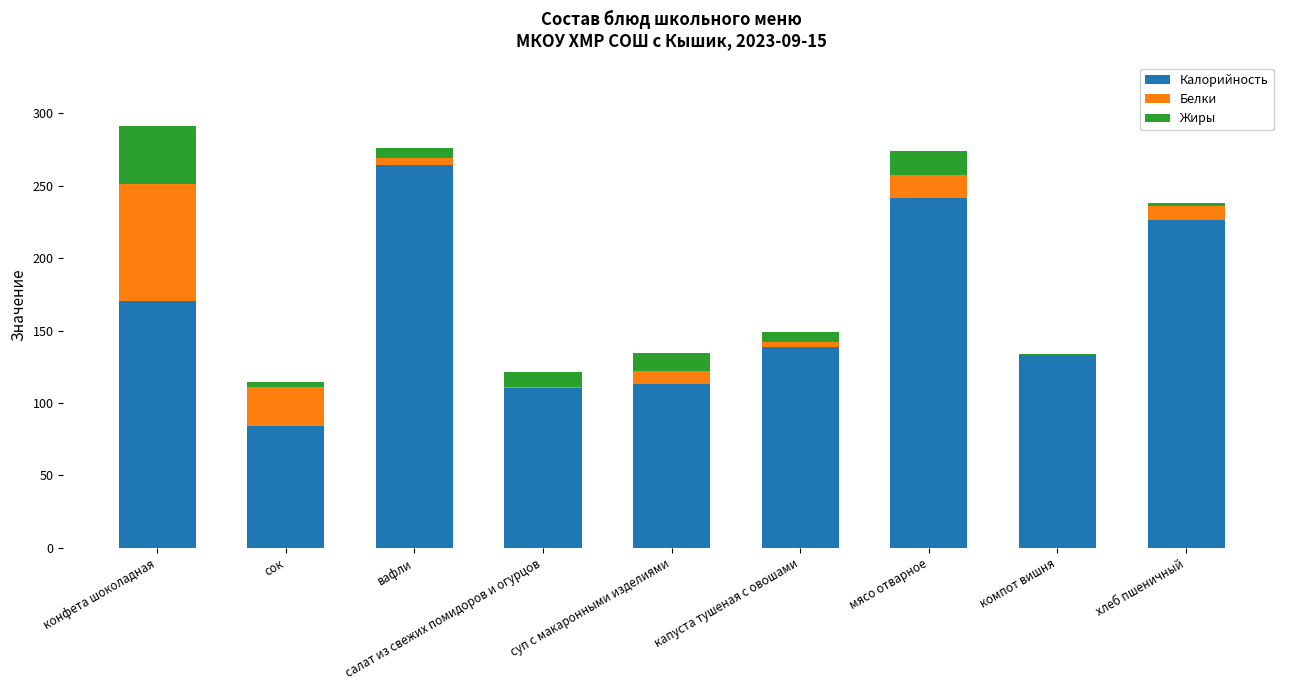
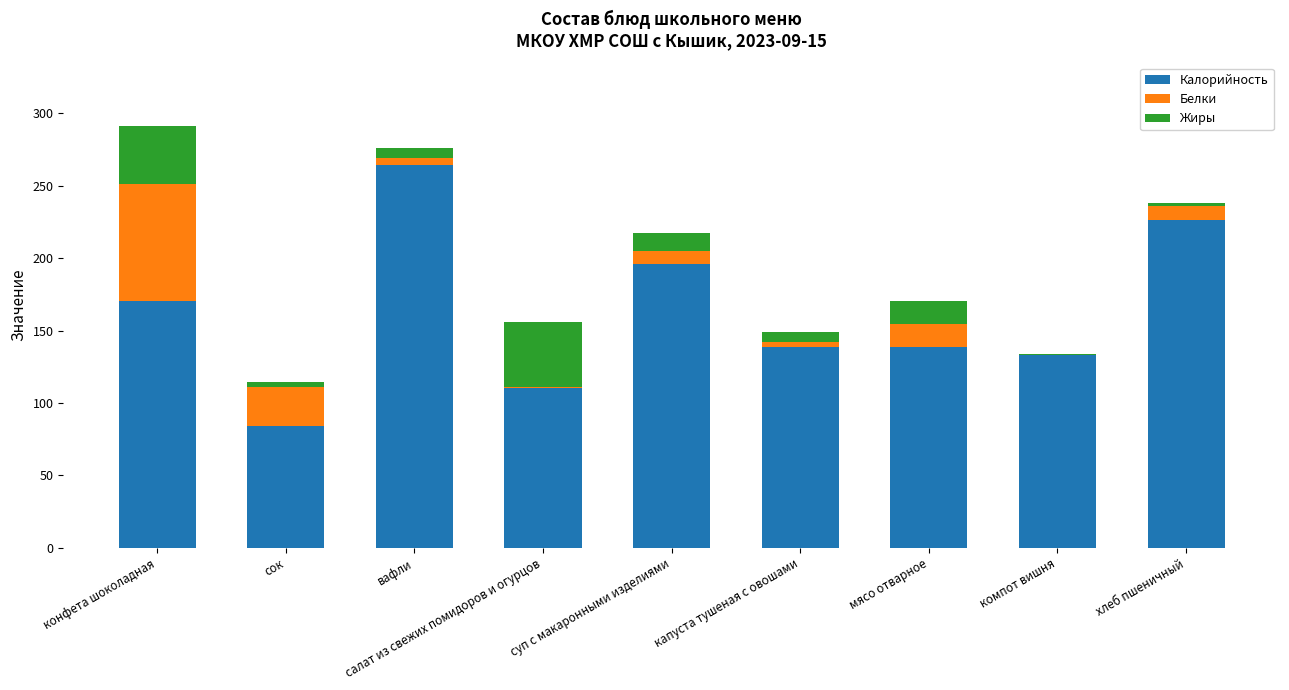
  {
    "Калорийность": {
      "конфета шоколадная": 171,
      "сок": 84,
      "вафли": 264,
      "салат из свежих помидоров и огурцов": 110,
-     "суп с макаронными изделиями": 113,
+     "суп с макаронными изделиями": 196,
      "капуста тушеная с овошами": 139,
-     "мясо отварное": 242,
+     "мясо отварное": 139,
      "компот вишня": 133,
      "хлеб пшеничный": 227
    },
    "Белки": {
      "конфета шоколадная": 81,
      "сок": 27,
      "вафли": 5,
      "суп с макаронными изделиями": 9,
      "капуста тушеная с овошами": 4,
      "мясо отварное": 16,
      "хлеб пшеничный": 9
    },
    "Жиры": {
      "конфета шоколадная": 40,
      "сок": 4,
      "вафли": 8,
-     "салат из свежих помидоров и огурцов": 10,
+     "салат из свежих помидоров и огурцов": 44,
      "суп с макаронными изделиями": 12,
      "капуста тушеная с овошами": 7,
      "мясо отварное": 16,
      "хлеб пшеничный": 2
    }
  }
